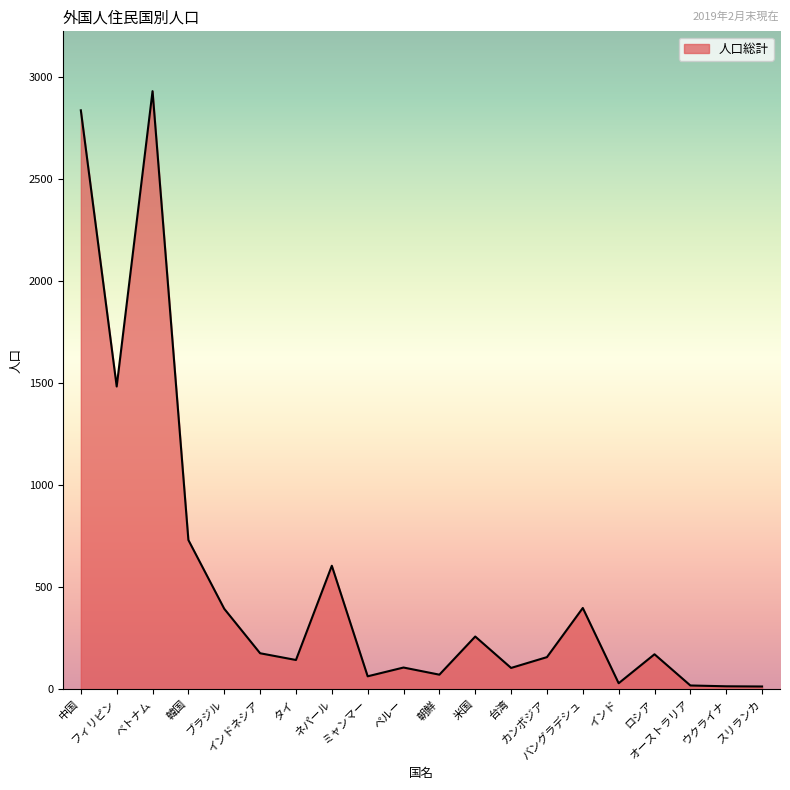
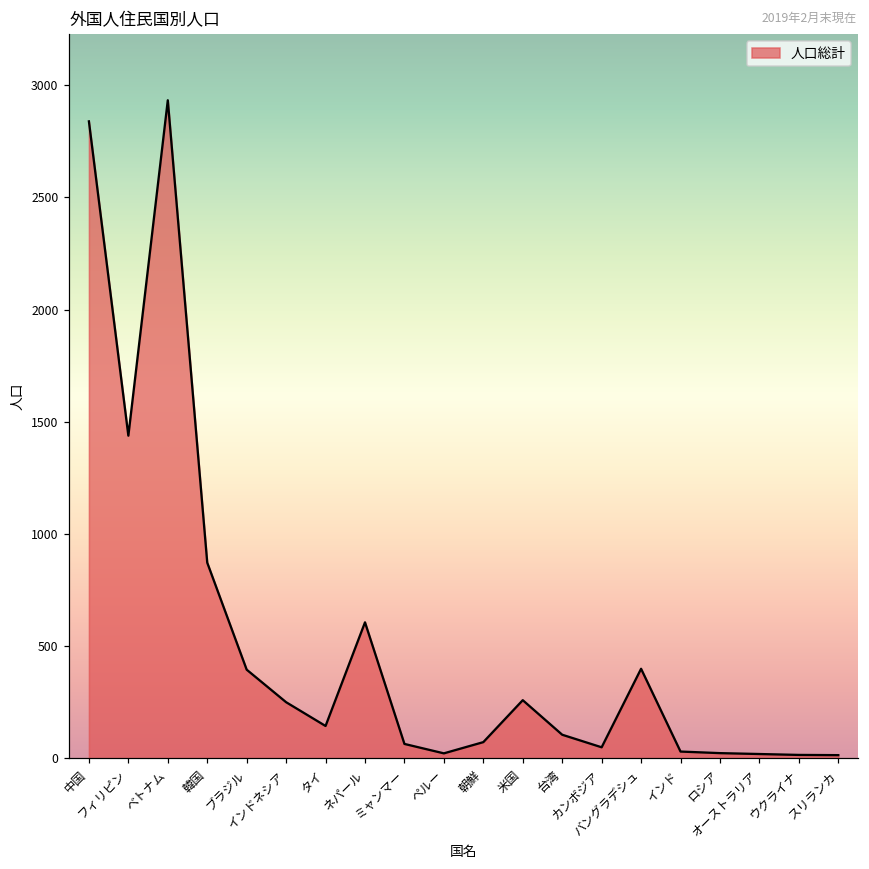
  {
    "中国": 2840,
-   "フィリピン": 1490,
+   "フィリピン": 1440,
    "ベトナム": 2930,
-   "韓国": 730,
+   "韓国": 870,
    "ブラジル": 400,
-   "インドネシア": 180,
+   "インドネシア": 250,
    "タイ": 140,
    "ネパール": 610,
    "ミャンマー": 60,
-   "ペルー": 110,
+   "ペルー": 20,
    "朝鮮": 70,
    "米国": 260,
    "台湾": 110,
-   "カンボジア": 160,
+   "カンボジア": 50,
    "バングラデシュ": 400,
    "インド": 30,
-   "ロシア": 170,
+   "ロシア": 20,
    "オーストラリア": 20,
    "ウクライナ": 20,
    "スリランカ": 10
  }
